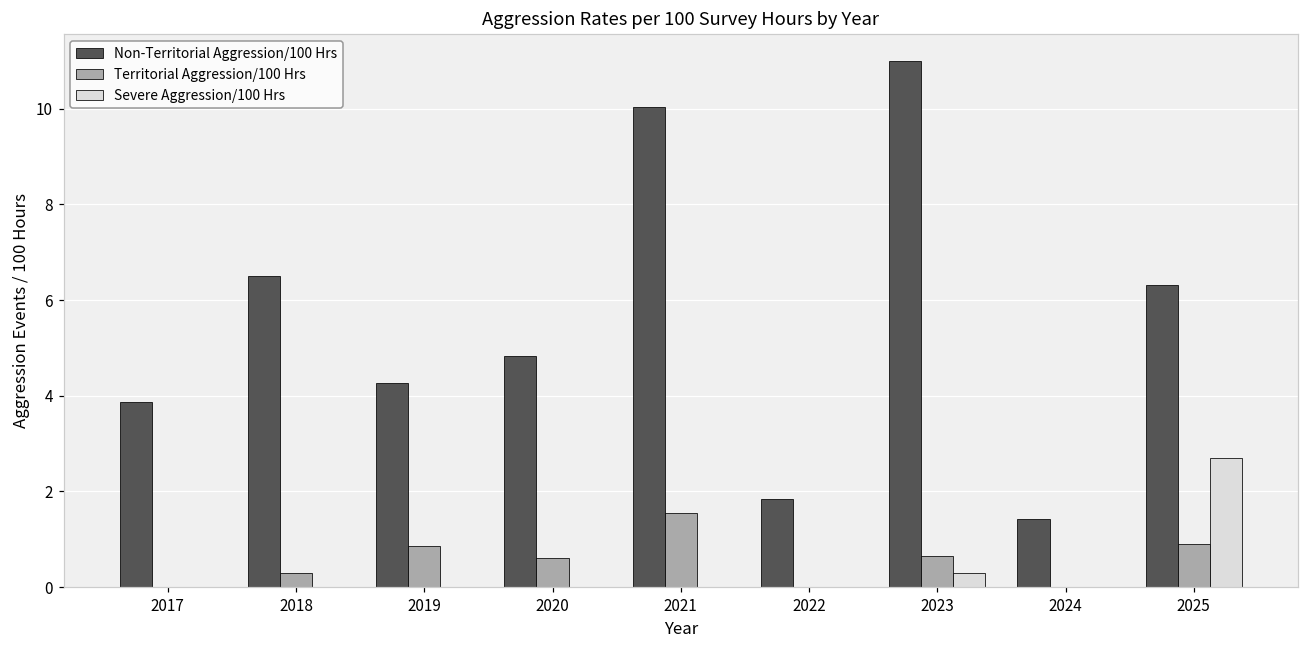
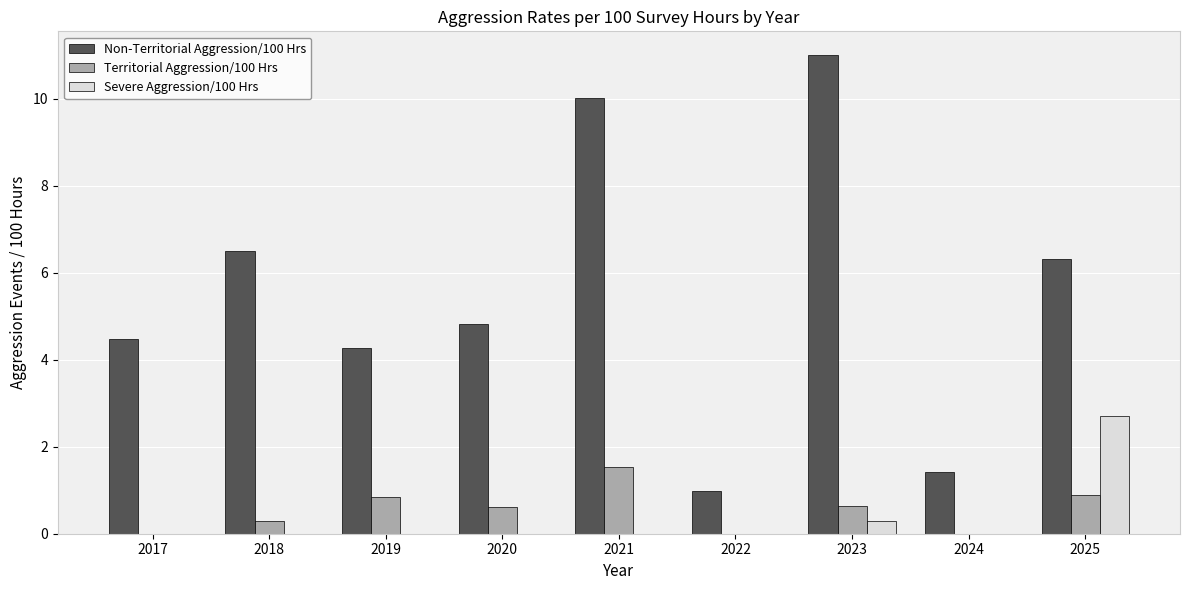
  {
    "Non-Territorial Aggression/100 Hrs": {
-     "2017": 3.9,
+     "2017": 4.5,
      "2018": 6.5,
      "2019": 4.3,
      "2020": 4.8,
      "2021": 10.0,
-     "2022": 1.8,
+     "2022": 1.0,
      "2023": 11.0,
      "2024": 1.4,
      "2025": 6.3
    },
    "Territorial Aggression/100 Hrs": {
      "2017": 0.0,
      "2018": 0.3,
      "2019": 0.9,
      "2020": 0.6,
      "2021": 1.5,
      "2022": 0.0,
      "2023": 0.6,
      "2024": 0.0,
      "2025": 0.9
    },
    "Severe Aggression/100 Hrs": {
      "2017": 0.0,
      "2018": 0.0,
      "2019": 0.0,
      "2020": 0.0,
      "2021": 0.0,
      "2022": 0.0,
      "2023": 0.3,
      "2024": 0.0,
      "2025": 2.7
    }
  }
